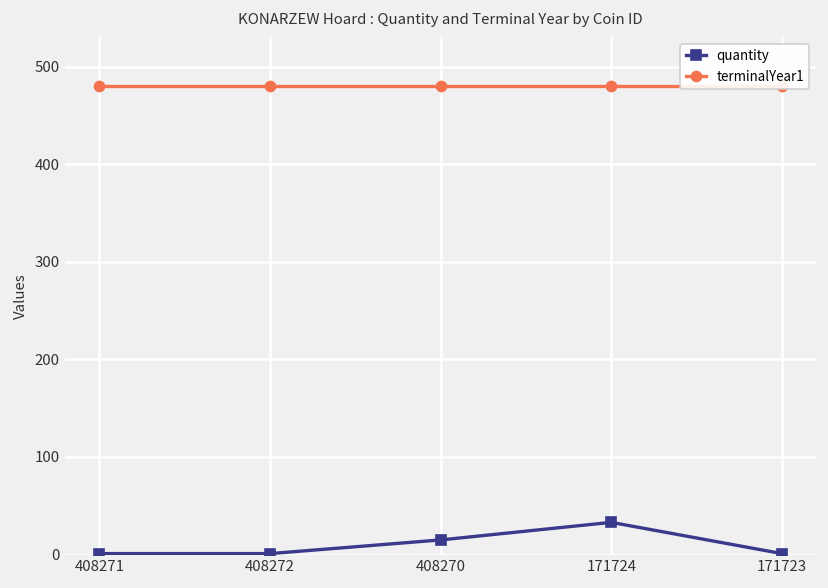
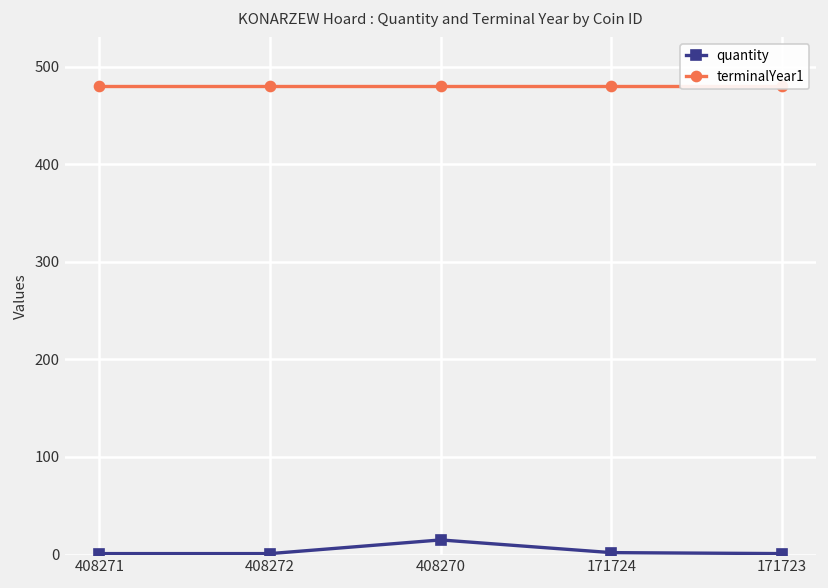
  {
    "quantity": {
      "408271": 0,
      "408272": 0,
      "408270": 20,
-     "171724": 30,
+     "171724": 0,
      "171723": 0
    },
    "terminalYear1": {
      "408271": 480,
      "408272": 480,
      "408270": 480,
      "171724": 480,
      "171723": 480
    }
  }
